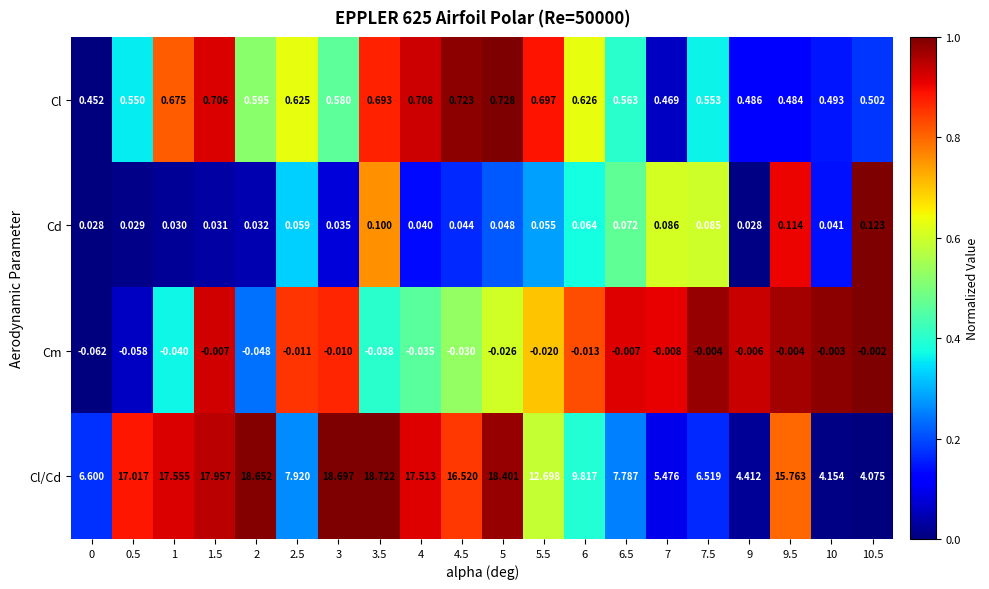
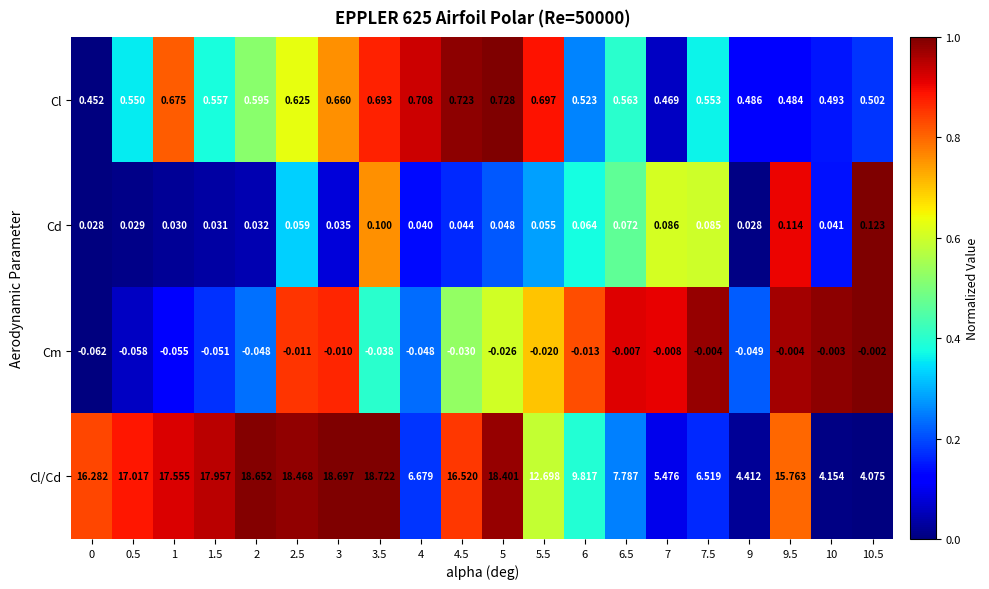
  {
    "Cl": {
      "0": 0.452,
      "0.5": 0.550,
      "1": 0.675,
-     "1.5": 0.706,
+     "1.5": 0.557,
      "2": 0.595,
      "2.5": 0.625,
-     "3": 0.580,
+     "3": 0.660,
      "3.5": 0.693,
      "4": 0.708,
      "4.5": 0.723,
      "5": 0.728,
      "5.5": 0.697,
-     "6": 0.626,
+     "6": 0.523,
      "6.5": 0.563,
      "7": 0.469,
      "7.5": 0.553,
      "9": 0.486,
      "9.5": 0.484,
      "10": 0.493,
      "10.5": 0.502
    },
    "Cd": {
      "0": 0.028,
      "0.5": 0.029,
      "1": 0.030,
      "1.5": 0.031,
      "2": 0.032,
      "2.5": 0.059,
      "3": 0.035,
      "3.5": 0.100,
      "4": 0.040,
      "4.5": 0.044,
      "5": 0.048,
      "5.5": 0.055,
      "6": 0.064,
      "6.5": 0.072,
      "7": 0.086,
      "7.5": 0.085,
      "9": 0.028,
      "9.5": 0.114,
      "10": 0.041,
      "10.5": 0.123
    },
    "Cm": {
      "0": -0.062,
      "0.5": -0.058,
-     "1": -0.040,
-     "1.5": -0.007,
+     "1": -0.055,
+     "1.5": -0.051,
      "2": -0.048,
      "2.5": -0.011,
      "3": -0.010,
      "3.5": -0.038,
-     "4": -0.035,
+     "4": -0.048,
      "4.5": -0.030,
      "5": -0.026,
      "5.5": -0.020,
      "6": -0.013,
      "6.5": -0.007,
      "7": -0.008,
      "7.5": -0.004,
-     "9": -0.006,
+     "9": -0.049,
      "9.5": -0.004,
      "10": -0.003,
      "10.5": -0.002
    },
    "Cl/Cd": {
-     "0": 6.600,
+     "0": 16.282,
      "0.5": 17.017,
      "1": 17.555,
      "1.5": 17.957,
      "2": 18.652,
-     "2.5": 7.920,
+     "2.5": 18.468,
      "3": 18.697,
      "3.5": 18.722,
-     "4": 17.513,
+     "4": 6.679,
      "4.5": 16.520,
      "5": 18.401,
      "5.5": 12.698,
      "6": 9.817,
      "6.5": 7.787,
      "7": 5.476,
      "7.5": 6.519,
      "9": 4.412,
      "9.5": 15.763,
      "10": 4.154,
      "10.5": 4.075
    }
  }
